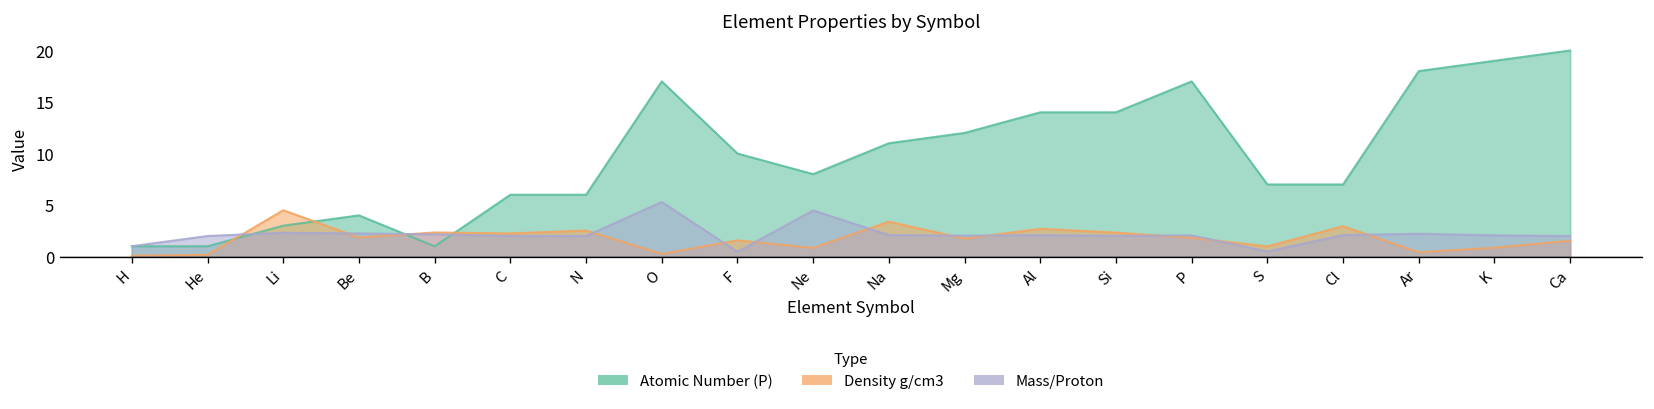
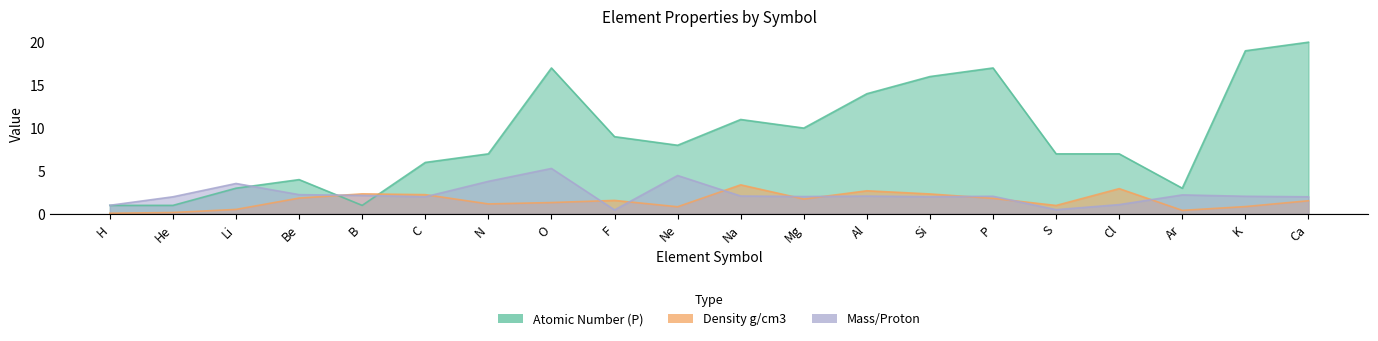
  {
    "Atomic Number (P)": {
      "He": 1,
      "Li": 3,
      "Be": 4,
      "B": 1,
      "C": 6,
-     "N": 6,
+     "N": 7,
      "O": 17,
-     "F": 10,
+     "F": 9,
      "Ne": 8,
      "Na": 11,
-     "Mg": 12,
+     "Mg": 10,
      "Al": 14,
-     "Si": 14,
+     "Si": 16,
      "P": 17,
      "S": 7,
      "Cl": 7,
-     "Ar": 18,
+     "Ar": 3,
      "K": 19,
      "Ca": 20
    },
    "Density g/cm3": {
      "H": 0,
      "He": 0,
-     "Li": 5,
+     "Li": 1,
      "Be": 2,
-     "N": 3,
-     "O": 0,
+     "N": 1,
+     "O": 1,
      "F": 2,
      "Ne": 1,
      "Na": 3,
      "Al": 3,
      "Si": 2,
      "S": 1,
      "Cl": 3,
      "Ar": 0,
      "K": 1,
      "Ca": 2
    },
    "Mass/Proton": {
      "He": 2,
-     "Li": 2,
+     "Li": 4,
      "Be": 2,
-     "N": 2,
+     "N": 4,
      "O": 5,
      "F": 0,
      "Ne": 4,
      "Na": 2,
      "Al": 2,
      "Si": 2,
      "S": 1,
-     "Cl": 2,
+     "Cl": 1,
      "Ar": 2,
      "K": 2,
      "Ca": 2
    }
  }
